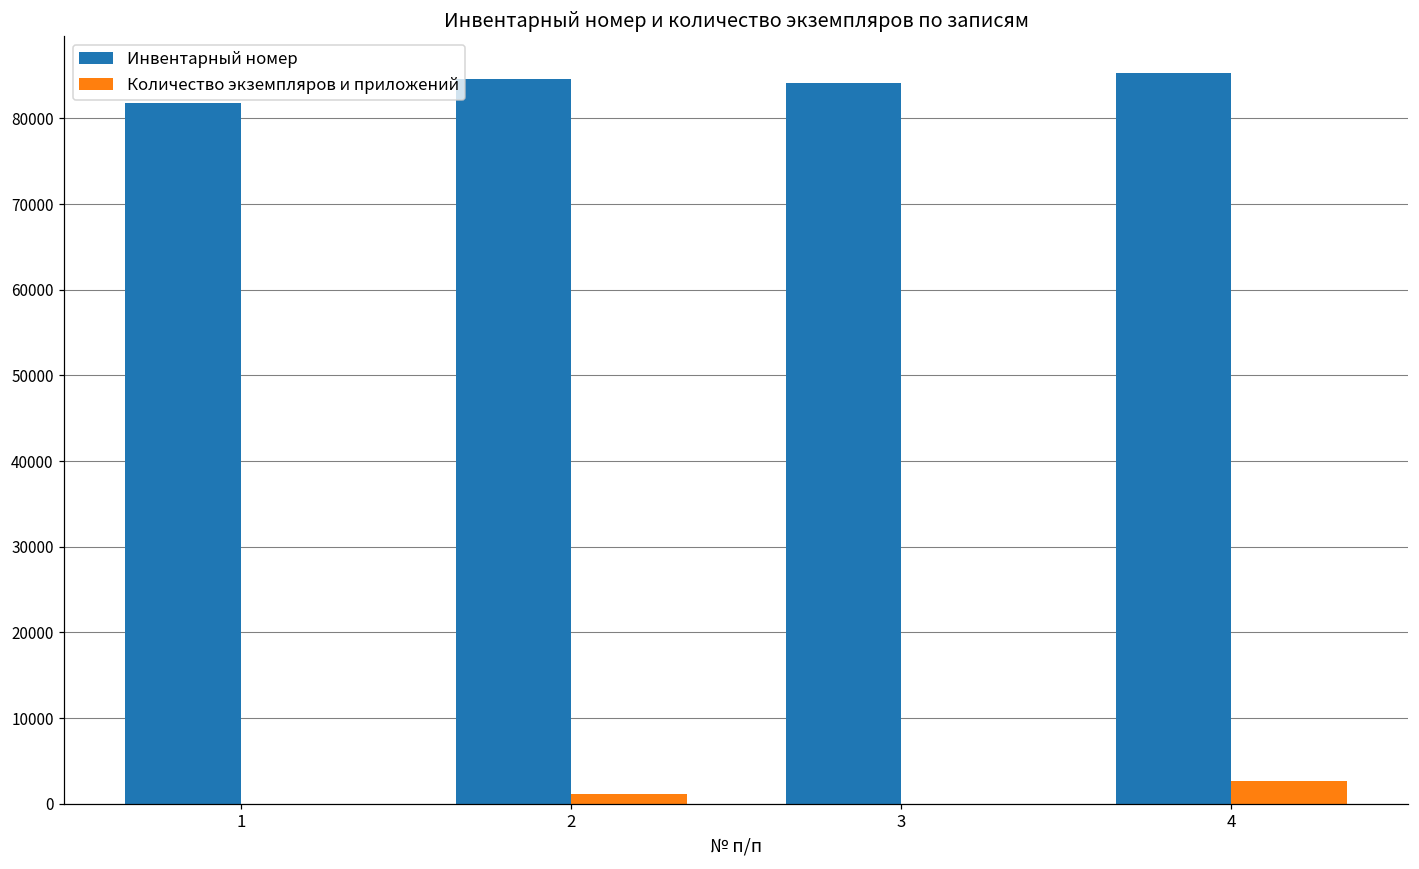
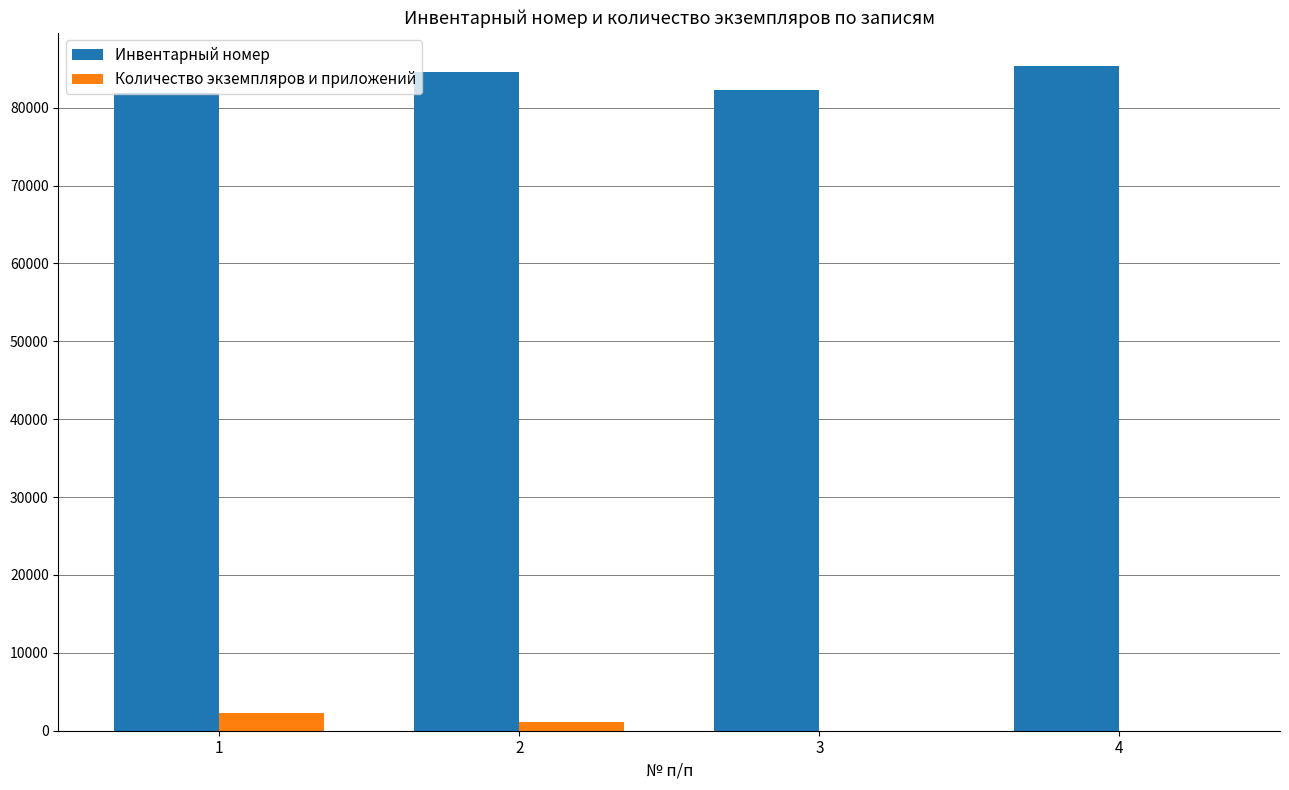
  {
    "Инвентарный номер": {
      "2": 85000,
-     "3": 84000,
+     "3": 82000,
      "4": 85000
    },
    "Количество экземпляров и приложений": {
-     "1": 0,
+     "1": 2000,
      "2": 1000,
-     "4": 3000
+     "4": 0
    }
  }
